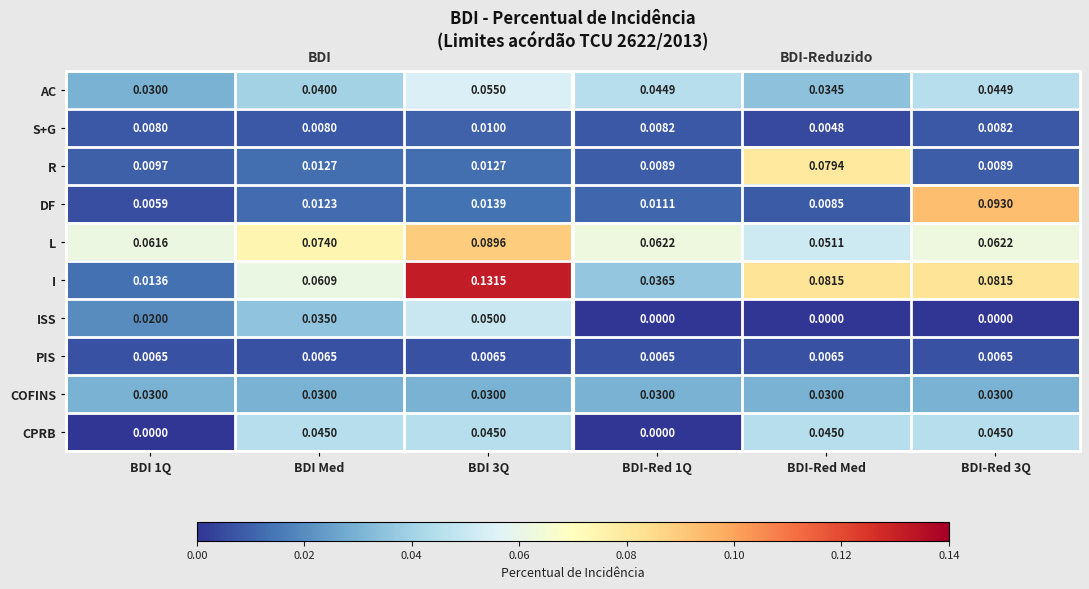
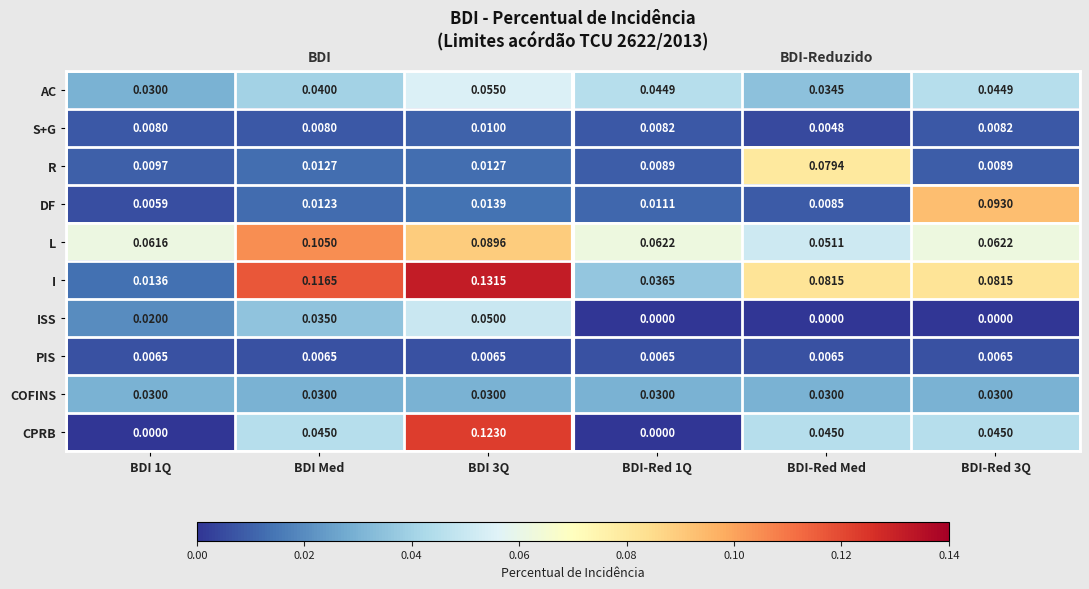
  {
    "AC": {
      "BDI 1Q": 0.0300,
      "BDI Med": 0.0400,
      "BDI 3Q": 0.0550,
      "BDI-Red 1Q": 0.0449,
      "BDI-Red Med": 0.0345,
      "BDI-Red 3Q": 0.0449
    },
    "S+G": {
      "BDI 1Q": 0.0080,
      "BDI Med": 0.0080,
      "BDI 3Q": 0.0100,
      "BDI-Red 1Q": 0.0082,
      "BDI-Red Med": 0.0048,
      "BDI-Red 3Q": 0.0082
    },
    "R": {
      "BDI 1Q": 0.0097,
      "BDI Med": 0.0127,
      "BDI 3Q": 0.0127,
      "BDI-Red 1Q": 0.0089,
      "BDI-Red Med": 0.0794,
      "BDI-Red 3Q": 0.0089
    },
    "DF": {
      "BDI 1Q": 0.0059,
      "BDI Med": 0.0123,
      "BDI 3Q": 0.0139,
      "BDI-Red 1Q": 0.0111,
      "BDI-Red Med": 0.0085,
      "BDI-Red 3Q": 0.0930
    },
    "L": {
      "BDI 1Q": 0.0616,
-     "BDI Med": 0.0740,
+     "BDI Med": 0.1050,
      "BDI 3Q": 0.0896,
      "BDI-Red 1Q": 0.0622,
      "BDI-Red Med": 0.0511,
      "BDI-Red 3Q": 0.0622
    },
    "I": {
      "BDI 1Q": 0.0136,
-     "BDI Med": 0.0609,
+     "BDI Med": 0.1165,
      "BDI 3Q": 0.1315,
      "BDI-Red 1Q": 0.0365,
      "BDI-Red Med": 0.0815,
      "BDI-Red 3Q": 0.0815
    },
    "ISS": {
      "BDI 1Q": 0.0200,
      "BDI Med": 0.0350,
      "BDI 3Q": 0.0500,
      "BDI-Red 1Q": 0.0000,
      "BDI-Red Med": 0.0000,
      "BDI-Red 3Q": 0.0000
    },
    "PIS": {
      "BDI 1Q": 0.0065,
      "BDI Med": 0.0065,
      "BDI 3Q": 0.0065,
      "BDI-Red 1Q": 0.0065,
      "BDI-Red Med": 0.0065,
      "BDI-Red 3Q": 0.0065
    },
    "COFINS": {
      "BDI 1Q": 0.0300,
      "BDI Med": 0.0300,
      "BDI 3Q": 0.0300,
      "BDI-Red 1Q": 0.0300,
      "BDI-Red Med": 0.0300,
      "BDI-Red 3Q": 0.0300
    },
    "CPRB": {
      "BDI 1Q": 0.0000,
      "BDI Med": 0.0450,
-     "BDI 3Q": 0.0450,
+     "BDI 3Q": 0.1230,
      "BDI-Red 1Q": 0.0000,
      "BDI-Red Med": 0.0450,
      "BDI-Red 3Q": 0.0450
    }
  }
